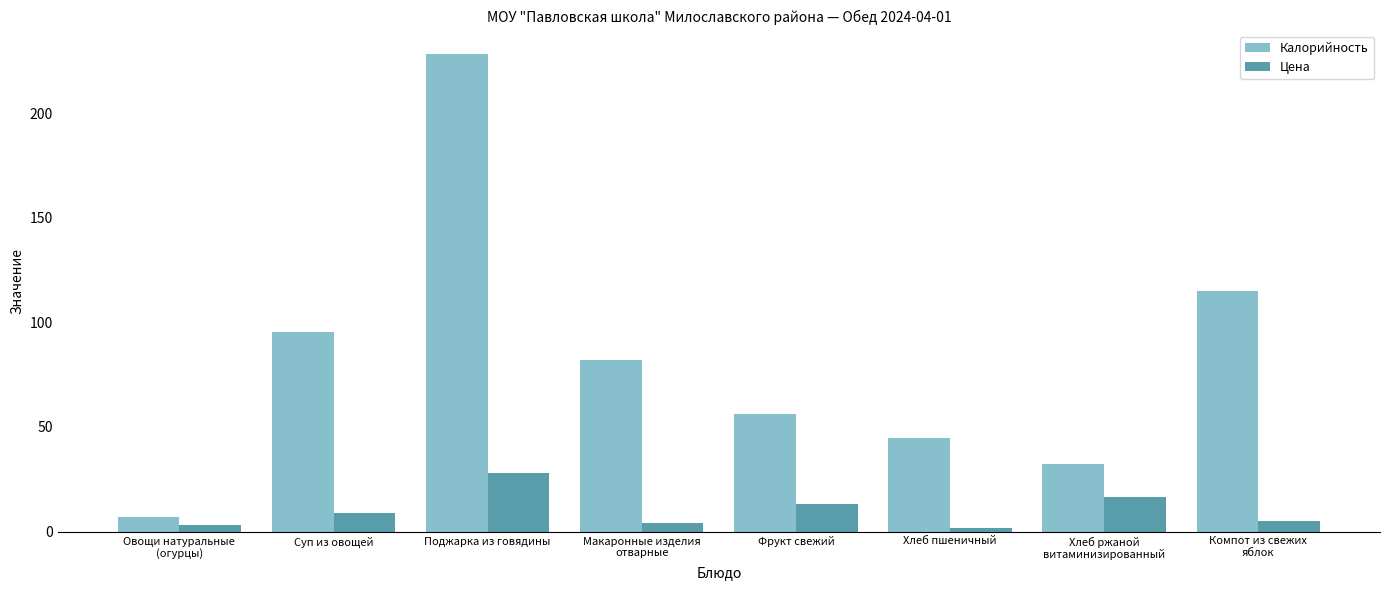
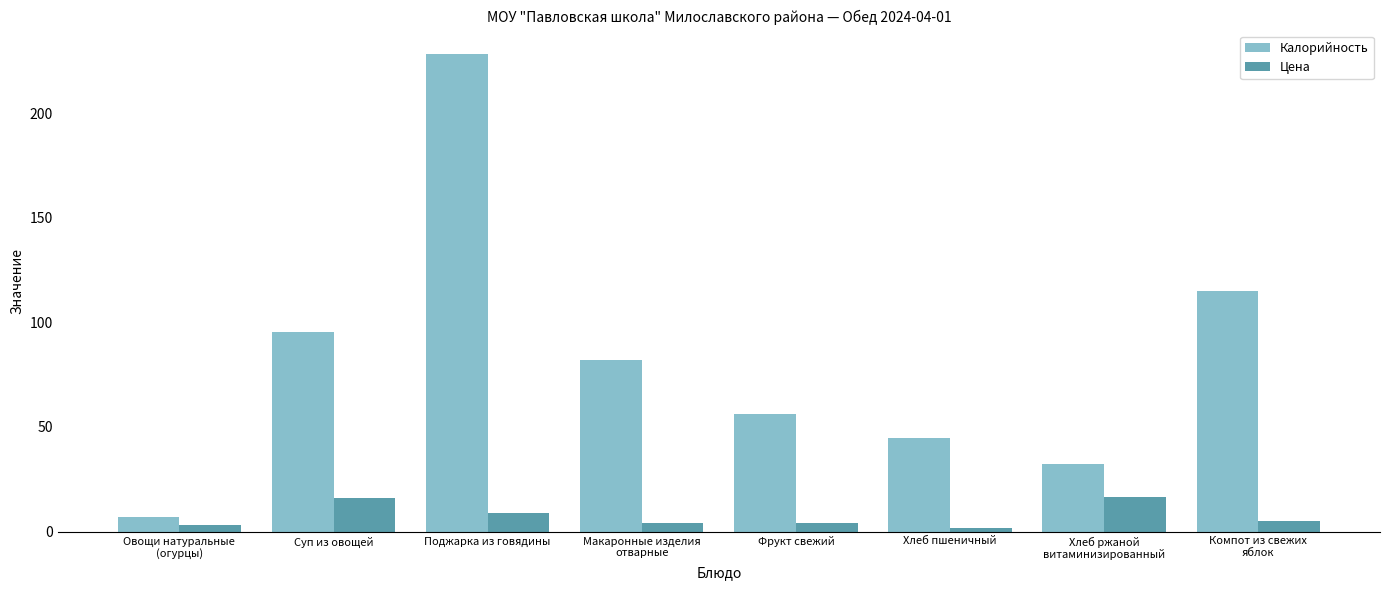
  {
    "Калорийность": {
      "Овощи натуральные (огурцы)": 7,
      "Суп из овощей": 95,
      "Поджарка из говядины": 228,
      "Макаронные изделия отварные": 82,
      "Фрукт свежий": 56,
      "Хлеб пшеничный": 45,
      "Хлеб ржаной витаминизированный": 32,
      "Компот из свежих яблок": 115
    },
    "Цена": {
      "Овощи натуральные (огурцы)": 3,
-     "Суп из овощей": 9,
-     "Поджарка из говядины": 28,
+     "Суп из овощей": 16,
+     "Поджарка из говядины": 9,
      "Макаронные изделия отварные": 4,
-     "Фрукт свежий": 13,
+     "Фрукт свежий": 4,
      "Хлеб пшеничный": 2,
      "Хлеб ржаной витаминизированный": 17,
      "Компот из свежих яблок": 5
    }
  }
